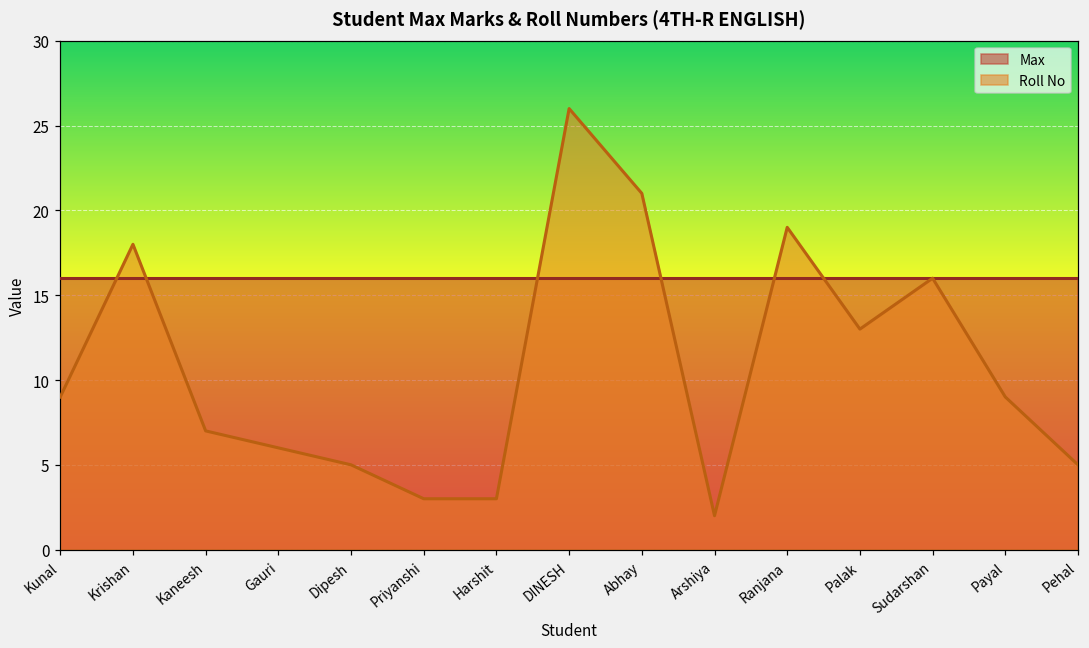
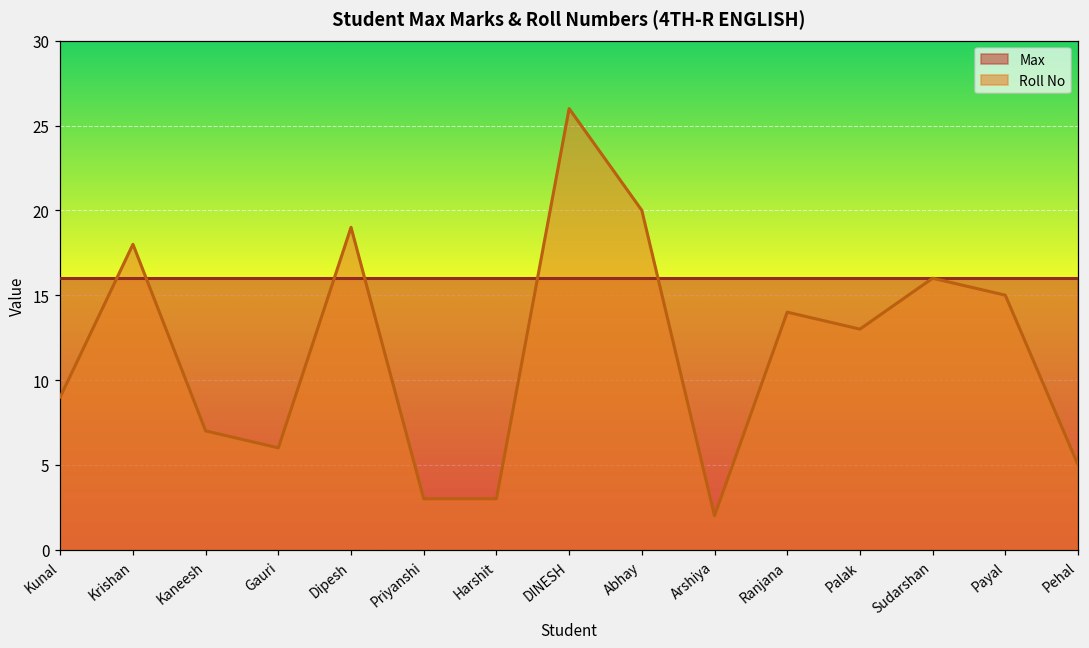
  {
    "Max": {
      "Kunal": 16,
      "Krishan": 16,
      "Kaneesh": 16,
      "Gauri": 16,
      "Dipesh": 16,
      "Priyanshi": 16,
      "Harshit": 16,
      "DINESH": 16,
      "Abhay": 16,
      "Arshiya": 16,
      "Ranjana": 16,
      "Palak": 16,
      "Payal": 16,
      "Pehal": 16
    },
    "Roll No": {
      "Kunal": 9,
      "Krishan": 18,
      "Kaneesh": 7,
      "Gauri": 6,
-     "Dipesh": 5,
+     "Dipesh": 19,
      "Priyanshi": 3,
      "Harshit": 3,
      "DINESH": 26,
-     "Abhay": 21,
+     "Abhay": 20,
      "Arshiya": 2,
-     "Ranjana": 19,
+     "Ranjana": 14,
      "Palak": 13,
-     "Payal": 9,
+     "Payal": 15,
      "Pehal": 5
    }
  }
